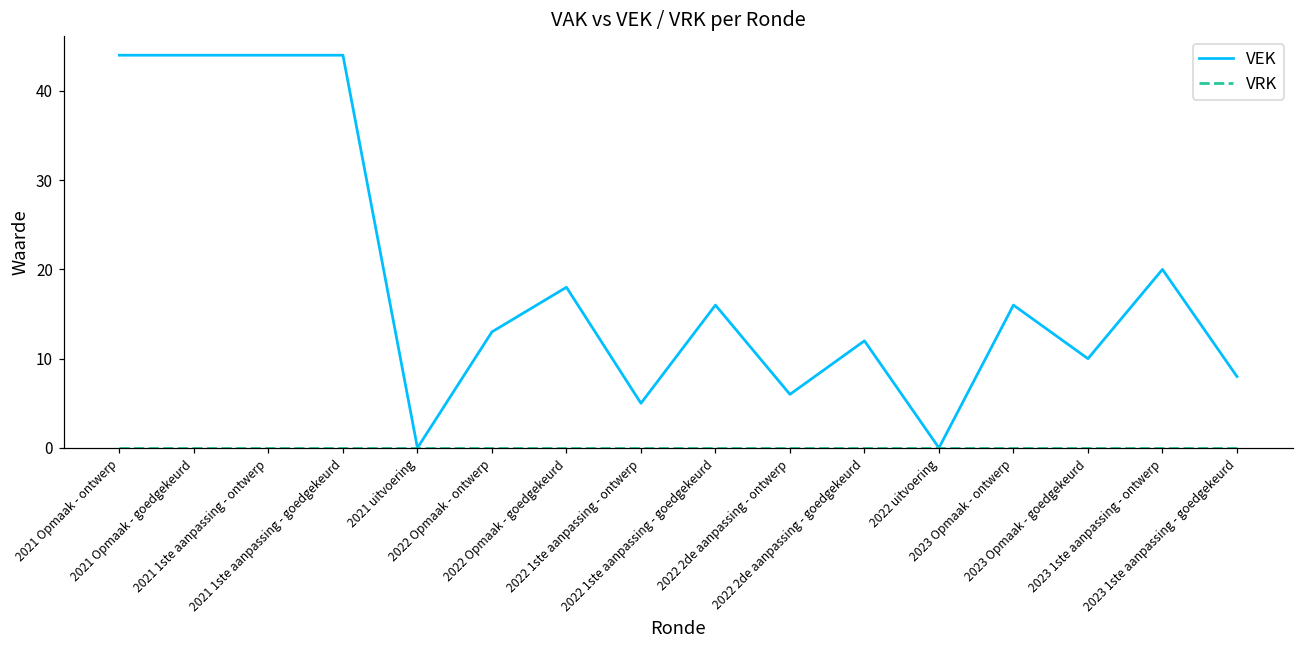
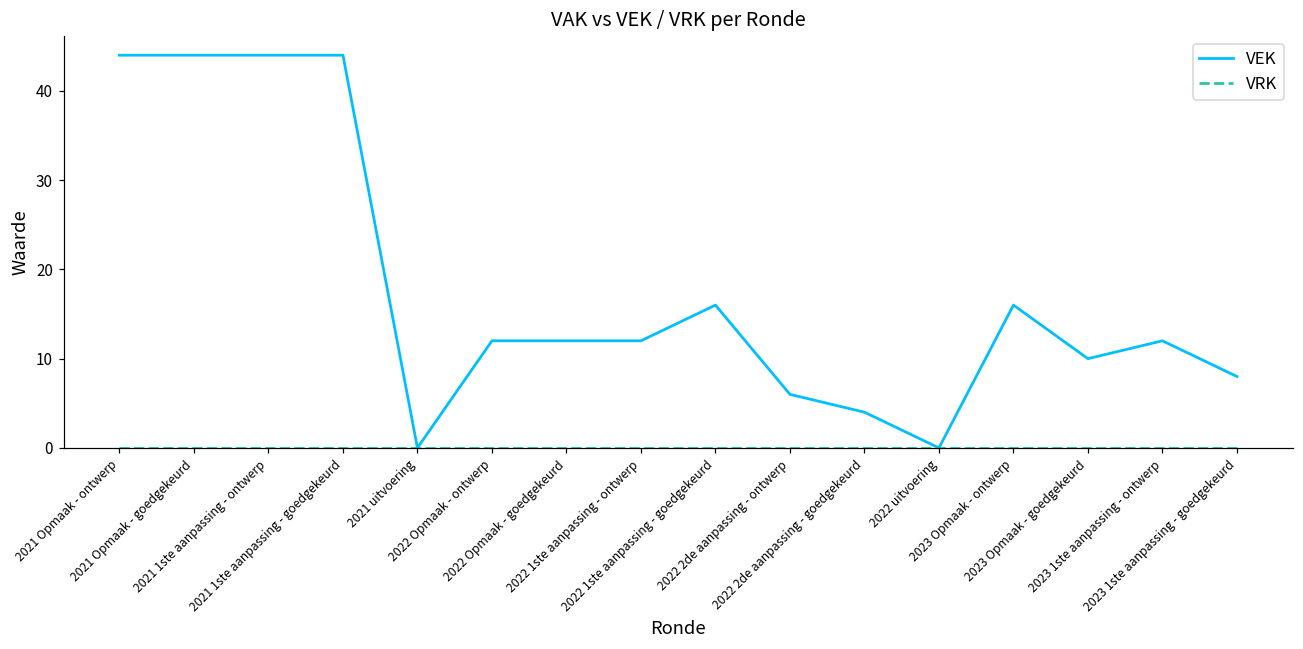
  {
    "VEK": {
      "2021 Opmaak - ontwerp": 44,
      "2021 Opmaak - goedgekeurd": 44,
      "2021 1ste aanpassing - ontwerp": 44,
      "2021 1ste aanpassing - goedgekeurd": 44,
-     "2022 Opmaak - ontwerp": 13,
-     "2022 Opmaak - goedgekeurd": 18,
-     "2022 1ste aanpassing - ontwerp": 5,
+     "2022 Opmaak - ontwerp": 12,
+     "2022 Opmaak - goedgekeurd": 12,
+     "2022 1ste aanpassing - ontwerp": 12,
      "2022 1ste aanpassing - goedgekeurd": 16,
      "2022 2de aanpassing - ontwerp": 6,
-     "2022 2de aanpassing - goedgekeurd": 12,
+     "2022 2de aanpassing - goedgekeurd": 4,
      "2023 Opmaak - ontwerp": 16,
      "2023 Opmaak - goedgekeurd": 10,
-     "2023 1ste aanpassing - ontwerp": 20,
+     "2023 1ste aanpassing - ontwerp": 12,
      "2023 1ste aanpassing - goedgekeurd": 8
    },
    "VRK": {
      "2021 Opmaak - ontwerp": 0,
      "2021 Opmaak - goedgekeurd": 0,
      "2021 1ste aanpassing - ontwerp": 0,
      "2021 1ste aanpassing - goedgekeurd": 0,
      "2022 Opmaak - ontwerp": 0,
      "2022 Opmaak - goedgekeurd": 0,
      "2022 1ste aanpassing - ontwerp": 0,
      "2022 1ste aanpassing - goedgekeurd": 0,
      "2022 2de aanpassing - ontwerp": 0,
      "2022 2de aanpassing - goedgekeurd": 0,
      "2023 Opmaak - ontwerp": 0,
      "2023 Opmaak - goedgekeurd": 0,
      "2023 1ste aanpassing - ontwerp": 0,
      "2023 1ste aanpassing - goedgekeurd": 0
    }
  }
